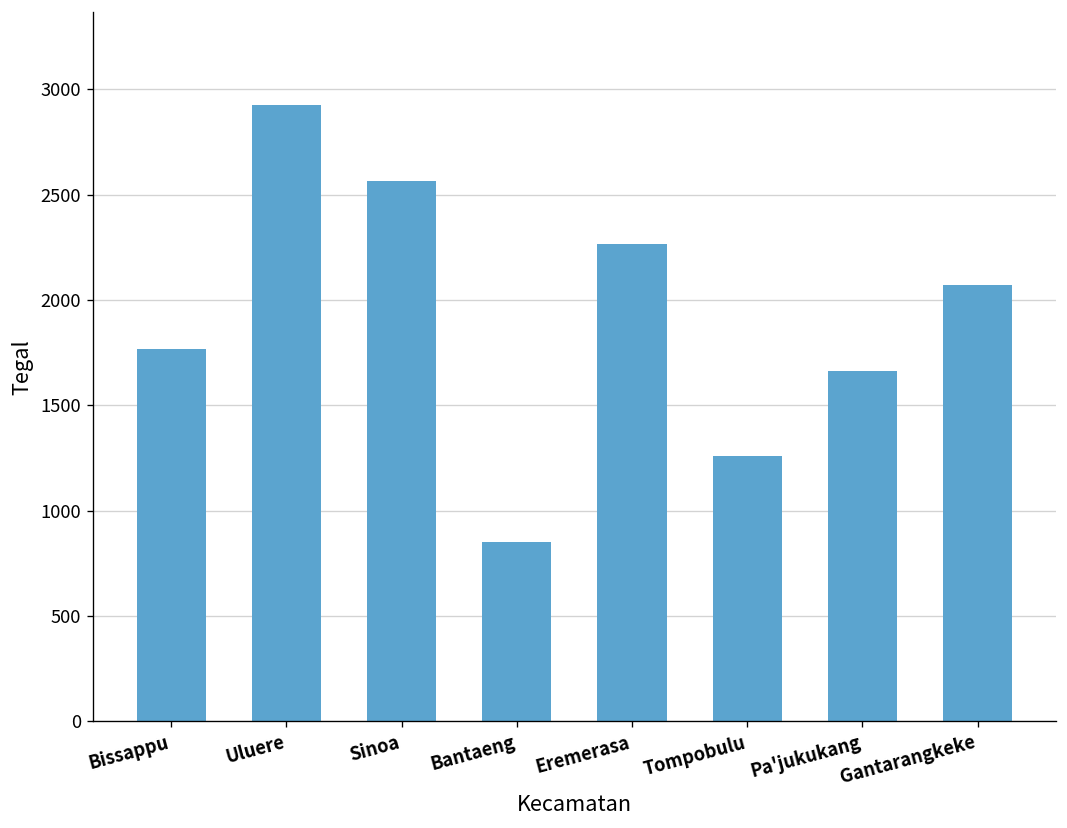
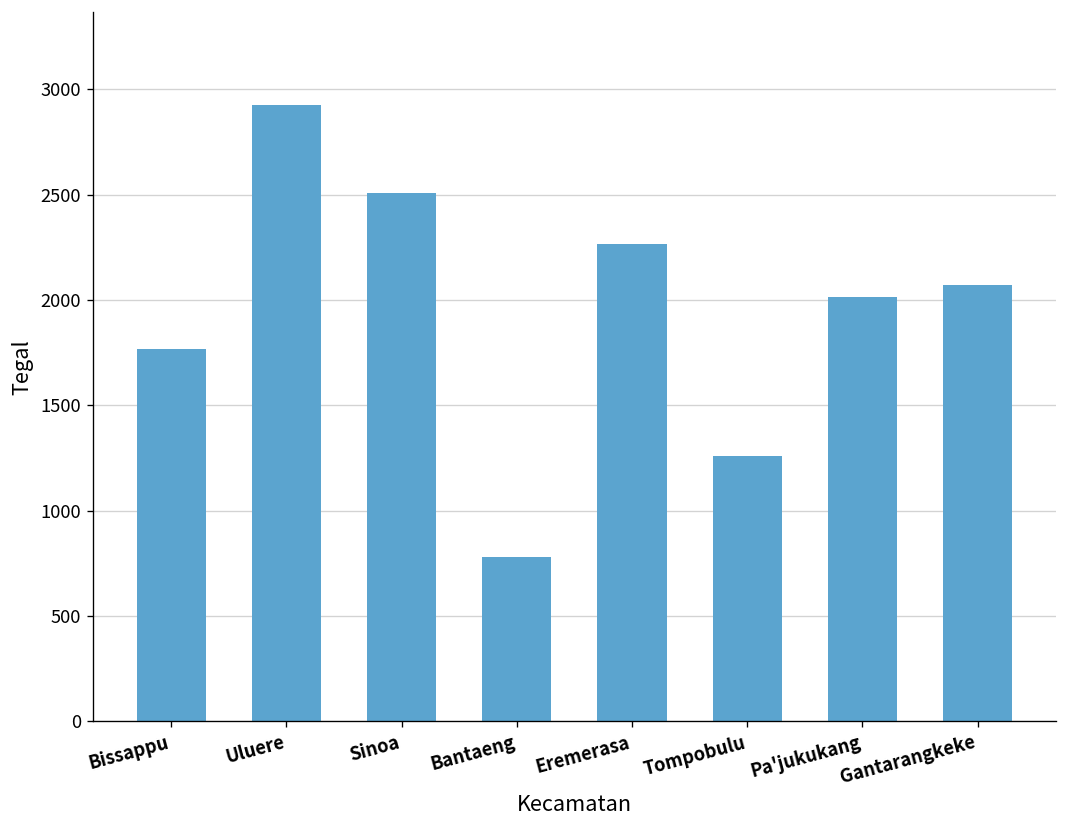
  {
    "Bissappu": 1770,
    "Uluere": 2930,
-   "Sinoa": 2560,
-   "Bantaeng": 850,
+   "Sinoa": 2510,
+   "Bantaeng": 780,
    "Eremerasa": 2270,
    "Tompobulu": 1260,
-   "Pa'jukukang": 1660,
+   "Pa'jukukang": 2010,
    "Gantarangkeke": 2070
  }
